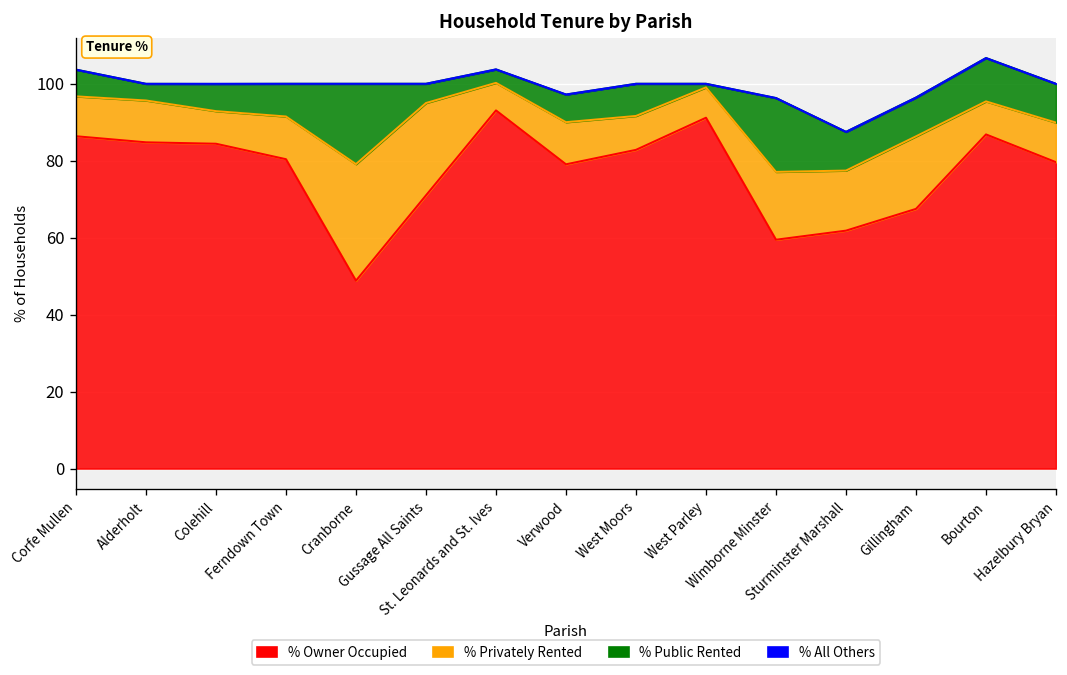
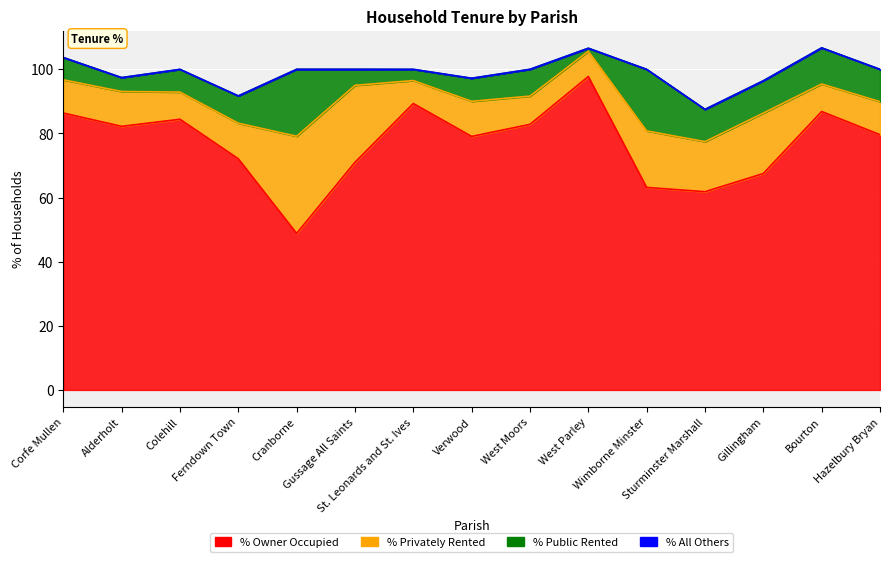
  {
    "% Owner Occupied": {
      "Corfe Mullen": 86,
-     "Alderholt": 85,
+     "Alderholt": 82,
      "Colehill": 84,
-     "Ferndown Town": 80,
+     "Ferndown Town": 72,
      "Cranborne": 49,
      "Gussage All Saints": 71,
-     "St. Leonards and St. Ives": 93,
+     "St. Leonards and St. Ives": 89,
      "Verwood": 79,
      "West Moors": 83,
-     "West Parley": 91,
-     "Wimborne Minster": 59,
+     "West Parley": 98,
+     "Wimborne Minster": 63,
      "Sturminster Marshall": 62,
      "Gillingham": 67,
      "Bourton": 87,
      "Hazelbury Bryan": 80
    },
    "% Privately Rented": {
      "Corfe Mullen": 10,
      "Alderholt": 11,
      "Colehill": 8,
      "Ferndown Town": 11,
      "Cranborne": 30,
      "Gussage All Saints": 24,
      "St. Leonards and St. Ives": 7,
      "Verwood": 11,
      "West Moors": 9,
      "West Parley": 8,
      "Wimborne Minster": 18,
      "Sturminster Marshall": 16,
      "Gillingham": 19,
      "Bourton": 9,
      "Hazelbury Bryan": 10
    },
    "% All Others": {
      "Colehill": 7,
      "St. Leonards and St. Ives": 3,
      "Verwood": 7,
      "Wimborne Minster": 19
    }
  }
